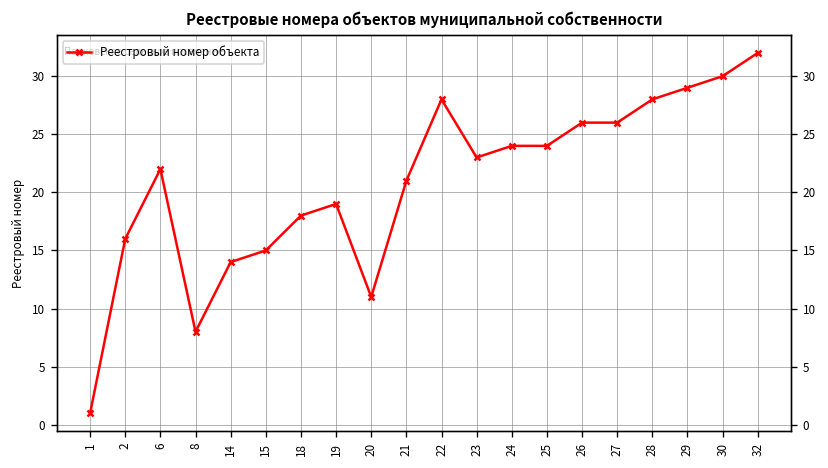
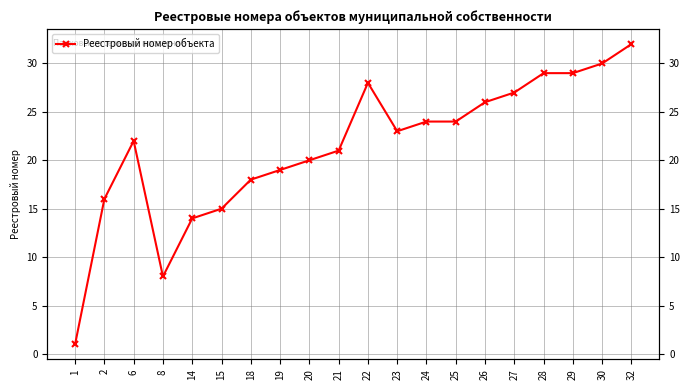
  {
    "1": 1,
    "2": 16,
    "6": 22,
    "8": 8,
    "14": 14,
    "15": 15,
    "18": 18,
    "19": 19,
-   "20": 11,
+   "20": 20,
    "21": 21,
    "22": 28,
    "23": 23,
    "24": 24,
    "25": 24,
    "26": 26,
-   "27": 26,
-   "28": 28,
+   "27": 27,
+   "28": 29,
    "29": 29,
    "30": 30,
    "32": 32
  }
